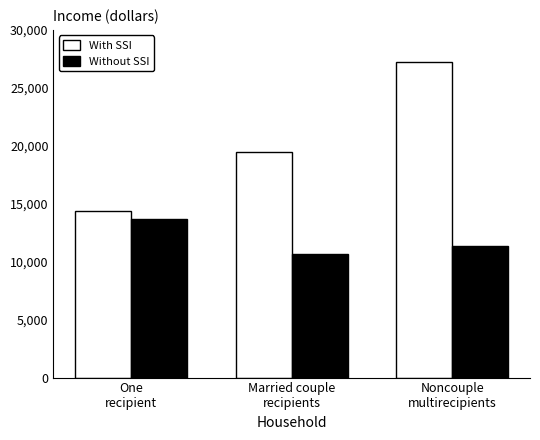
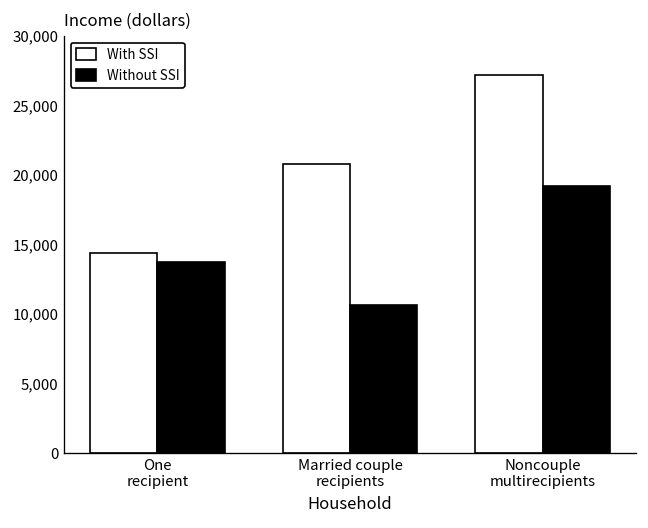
  {
    "With SSI": {
      "One recipient": "14,400",
-     "Married couple recipients": "19,400",
+     "Married couple recipients": "20,800",
      "Noncouple multirecipients": "27,200"
    },
    "Without SSI": {
      "One recipient": "13,700",
      "Married couple recipients": "10,700",
-     "Noncouple multirecipients": "11,300"
+     "Noncouple multirecipients": "19,200"
    }
  }
